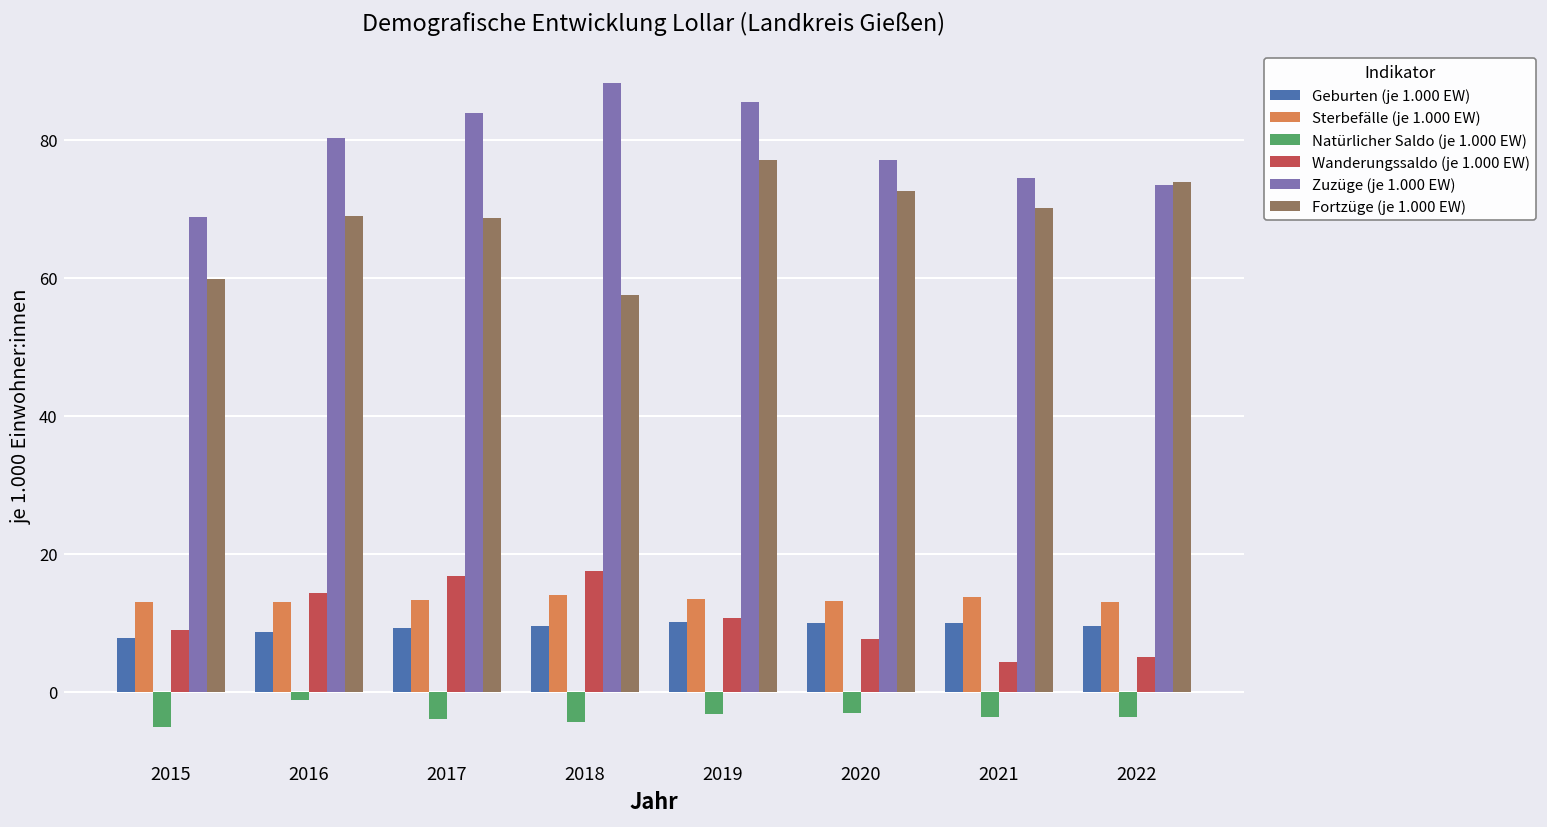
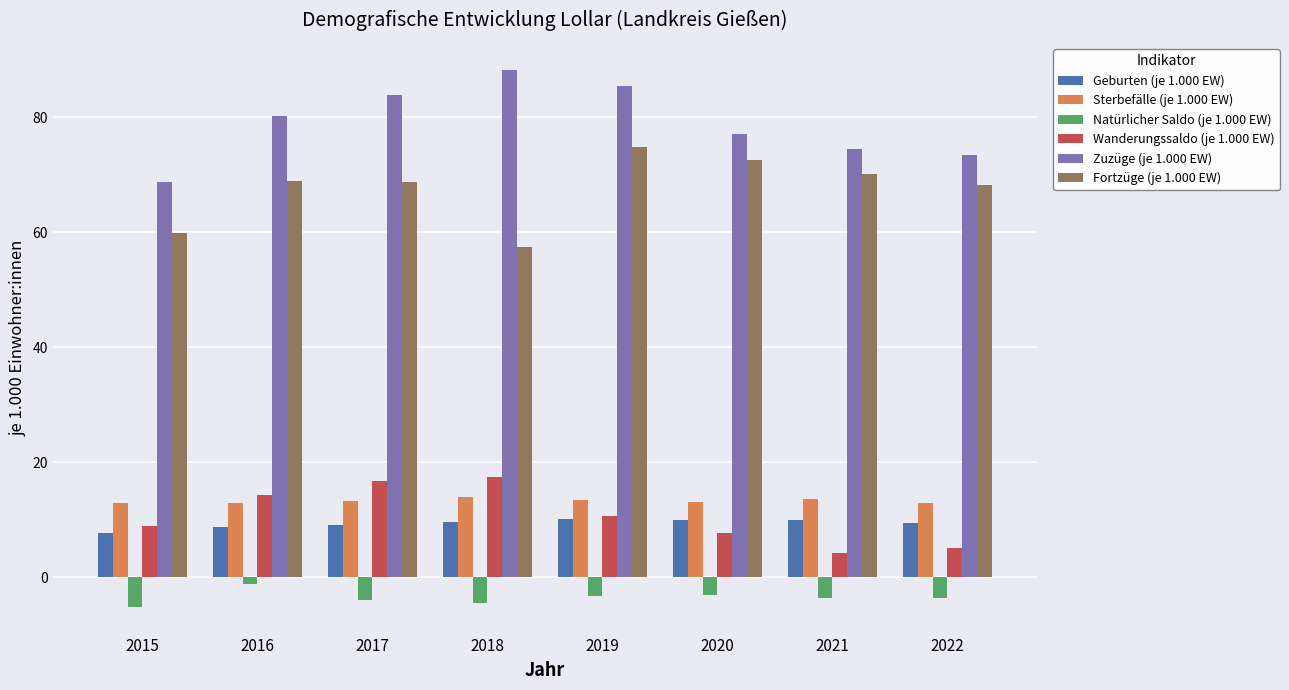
  {
    "Natürlicher Saldo (je 1.000 EW)": {
      "2015": -5,
      "2016": -1,
      "2017": -4,
      "2018": -4,
      "2019": -3,
      "2020": -3,
      "2021": -4,
      "2022": -4
    },
    "Fortzüge (je 1.000 EW)": {
      "2015": 60,
      "2016": 69,
      "2017": 69,
      "2018": 58,
-     "2019": 77,
+     "2019": 75,
      "2020": 73,
      "2021": 70,
-     "2022": 74
+     "2022": 68
    }
  }
